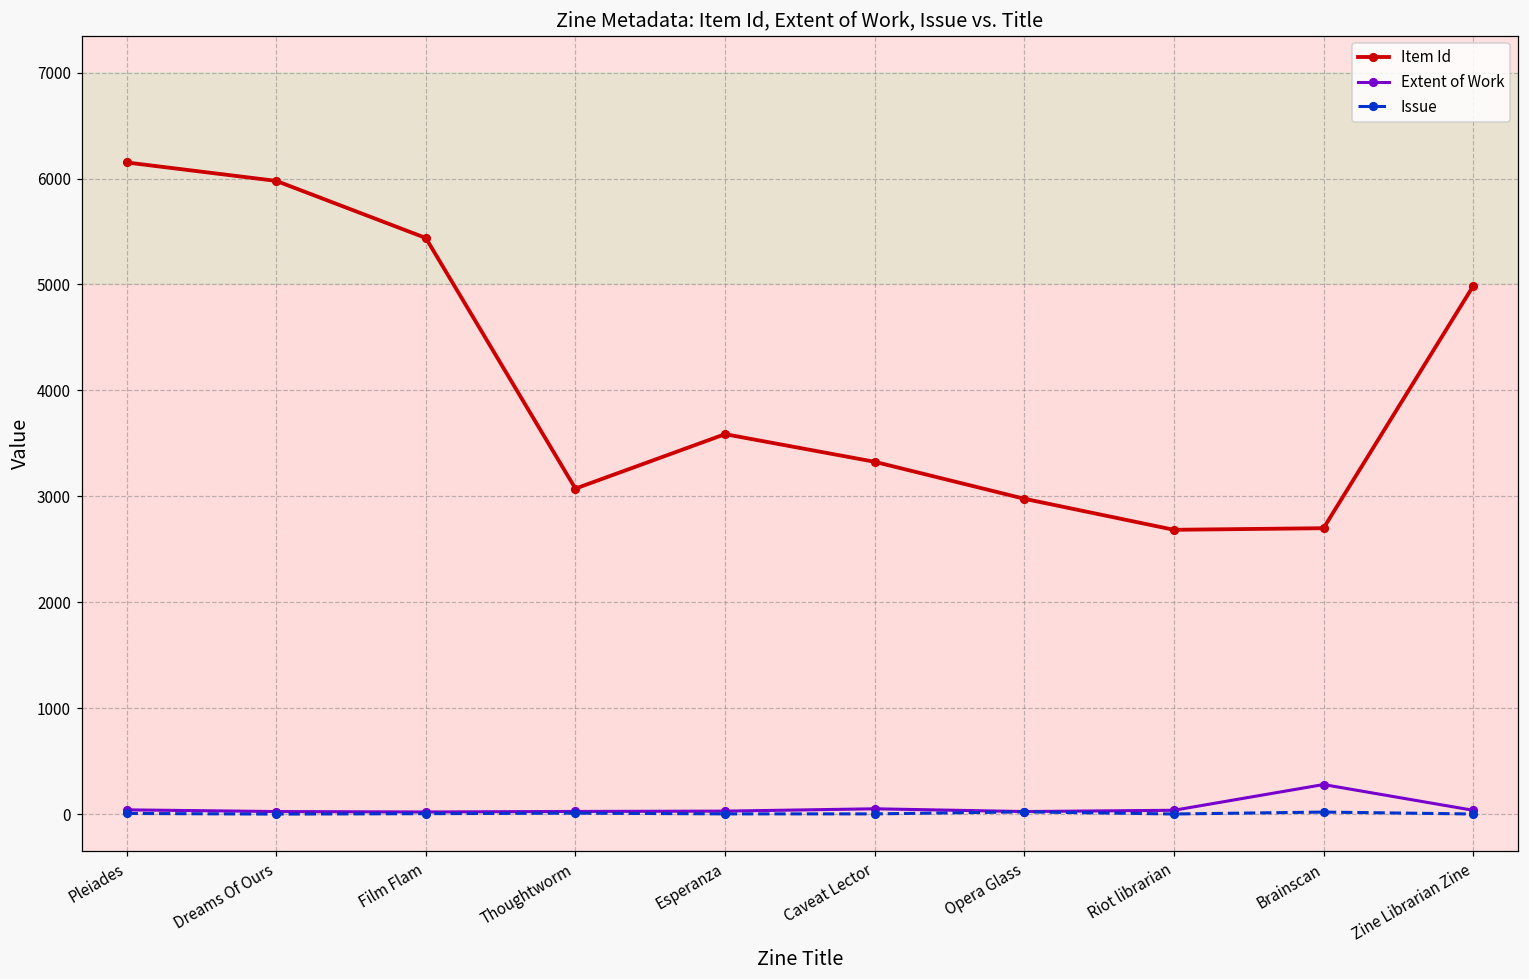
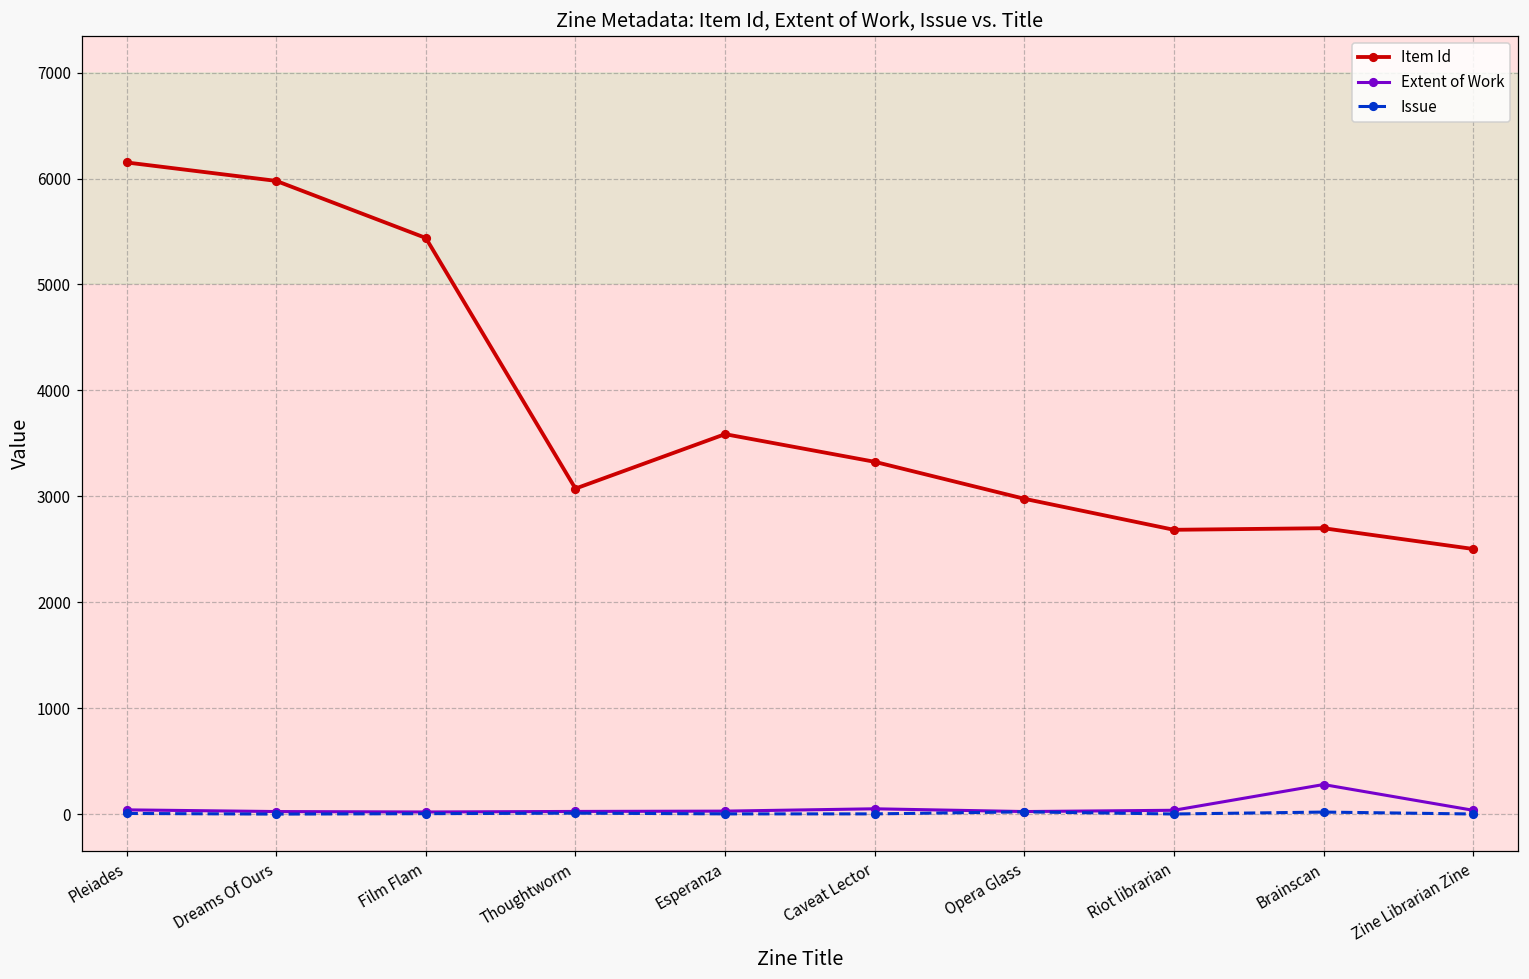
  {
    "Item Id": {
      "Pleiades": 6200,
      "Dreams Of Ours": 6000,
      "Film Flam": 5400,
      "Thoughtworm": 3100,
      "Esperanza": 3600,
      "Caveat Lector": 3300,
      "Opera Glass": 3000,
      "Riot librarian": 2700,
      "Brainscan": 2700,
-     "Zine Librarian Zine": 5000
+     "Zine Librarian Zine": 2500
    },
    "Extent of Work": {
      "Pleiades": 0,
      "Caveat Lector": 100,
      "Riot librarian": 0,
      "Brainscan": 300,
      "Zine Librarian Zine": 0
    },
    "Issue": {
      "Pleiades": 0,
      "Caveat Lector": 0,
      "Riot librarian": 0,
      "Brainscan": 0,
      "Zine Librarian Zine": 0
    }
  }
